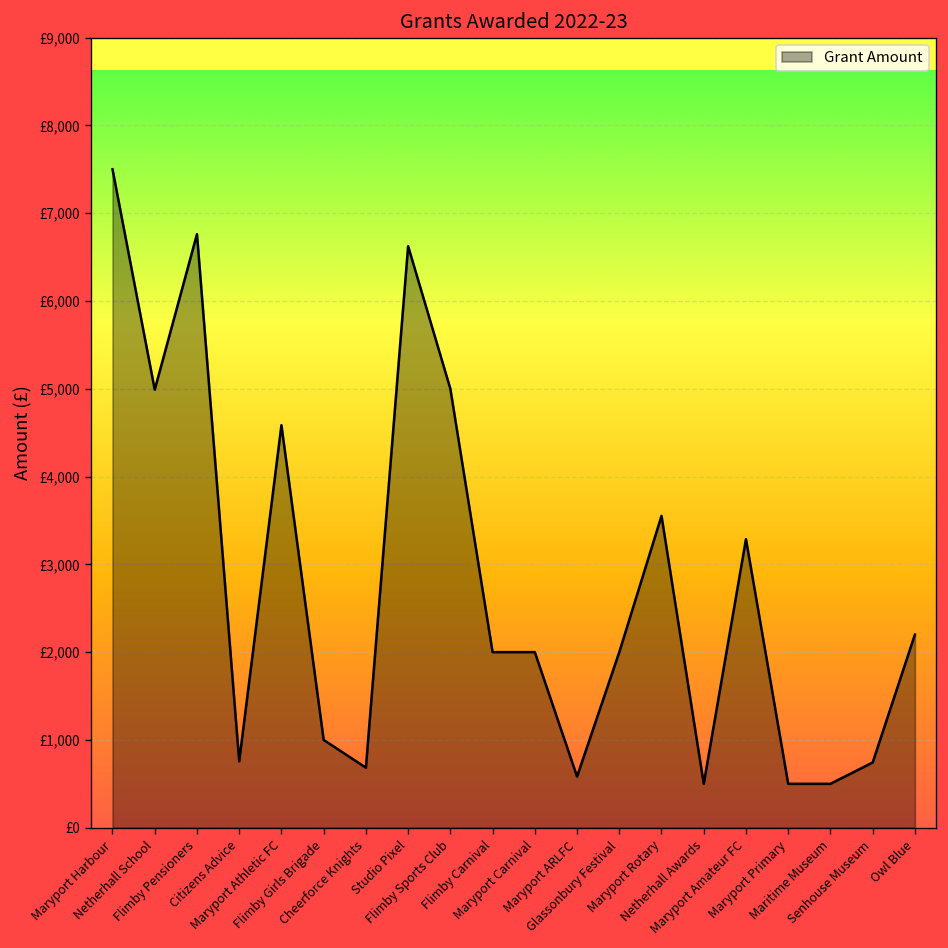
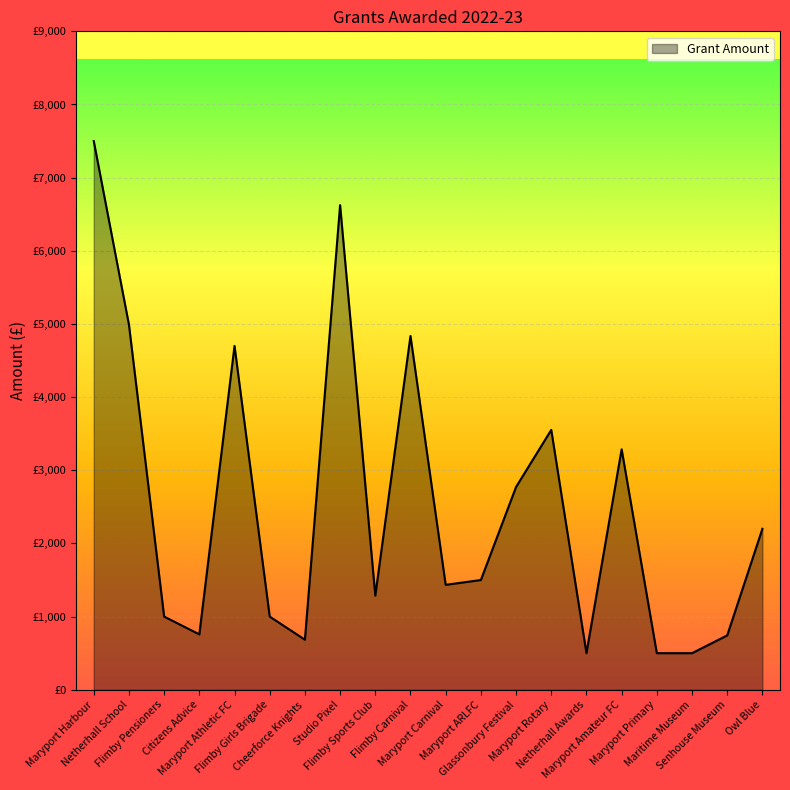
  {
    "Maryport Harbour": "£7,500",
    "Netherhall School": "£5,000",
-   "Flimby Pensioners": "£6,800",
+   "Flimby Pensioners": "£1,000",
    "Citizens Advice": "£800",
-   "Maryport Athletic FC": "£4,600",
+   "Maryport Athletic FC": "£4,700",
    "Flimby Girls Brigade": "£1,000",
    "Cheerforce Knights": "£700",
    "Studio Pixel": "£6,600",
-   "Flimby Sports Club": "£5,000",
-   "Flimby Carnival": "£2,000",
-   "Maryport Carnival": "£2,000",
-   "Maryport ARLFC": "£600",
-   "Glassonbury Festival": "£2,000",
+   "Flimby Sports Club": "£1,300",
+   "Flimby Carnival": "£4,800",
+   "Maryport Carnival": "£1,400",
+   "Maryport ARLFC": "£1,500",
+   "Glassonbury Festival": "£2,800",
    "Maryport Rotary": "£3,600",
    "Netherhall Awards": "£500",
    "Maryport Amateur FC": "£3,300",
    "Maryport Primary": "£500",
    "Maritime Museum": "£500",
    "Senhouse Museum": "£700",
    "Owl Blue": "£2,200"
  }
